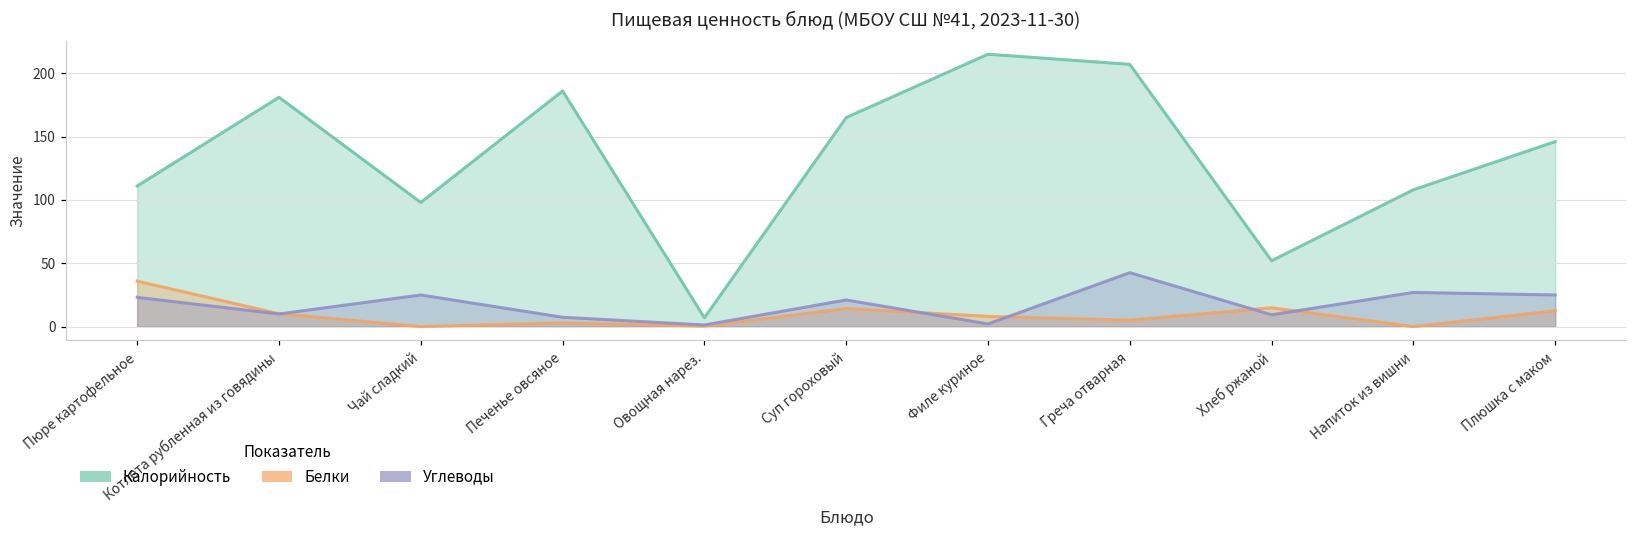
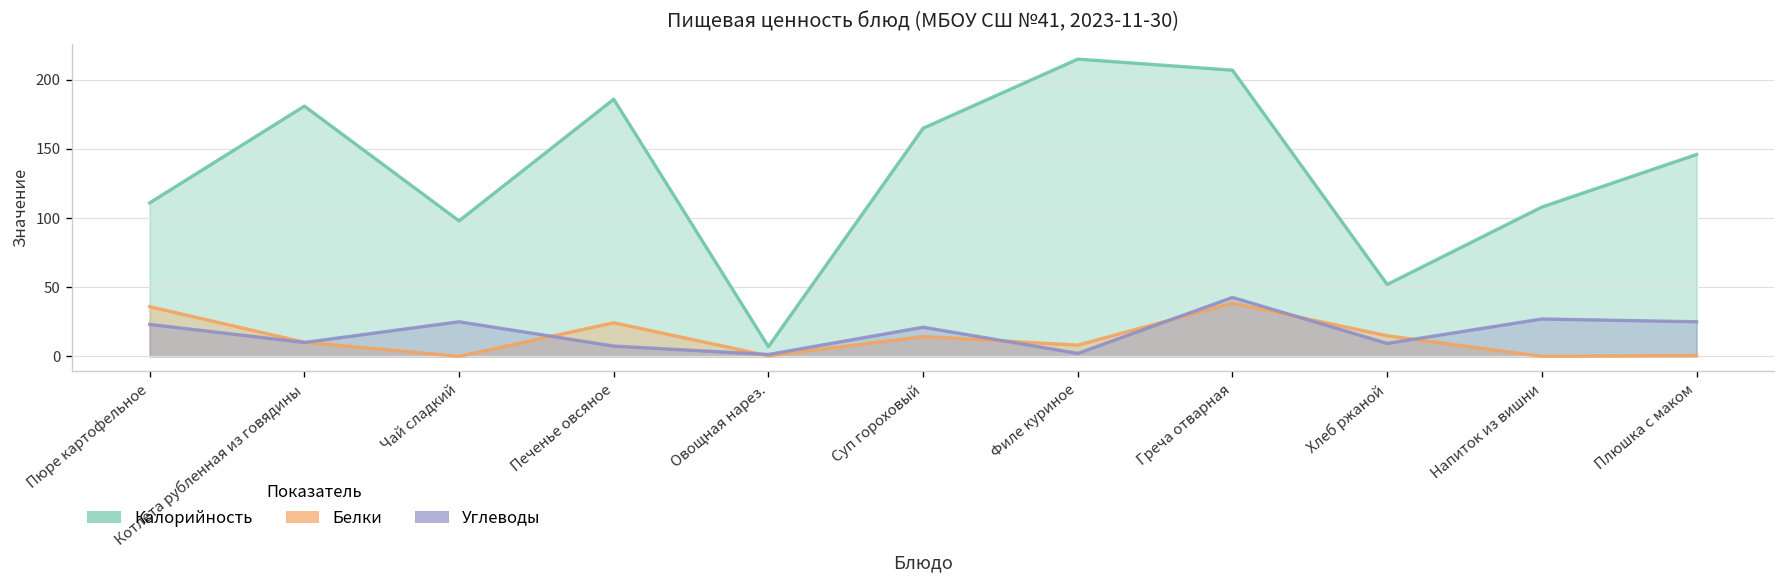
  {
    "Белки": {
      "Пюре картофельное": 36,
      "Чай сладкий": 0,
-     "Печенье овсяное": 3,
+     "Печенье овсяное": 24,
      "Суп гороховый": 14,
      "Филе куриное": 8,
-     "Греча отварная": 5,
+     "Греча отварная": 39,
      "Хлеб ржаной": 15,
      "Напиток из вишни": 0,
-     "Плюшка с маком": 13
+     "Плюшка с маком": 1
    }
  }
